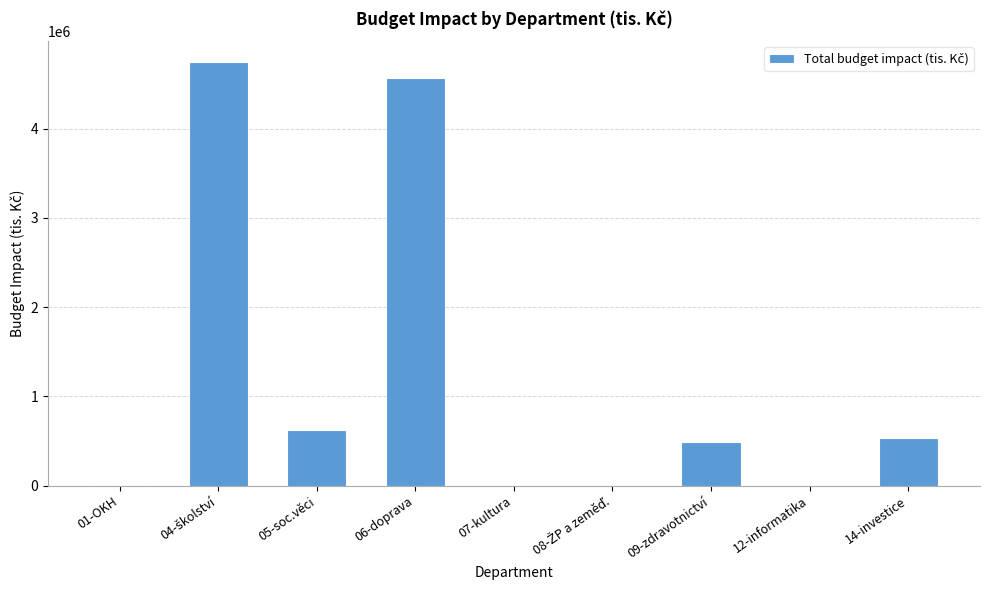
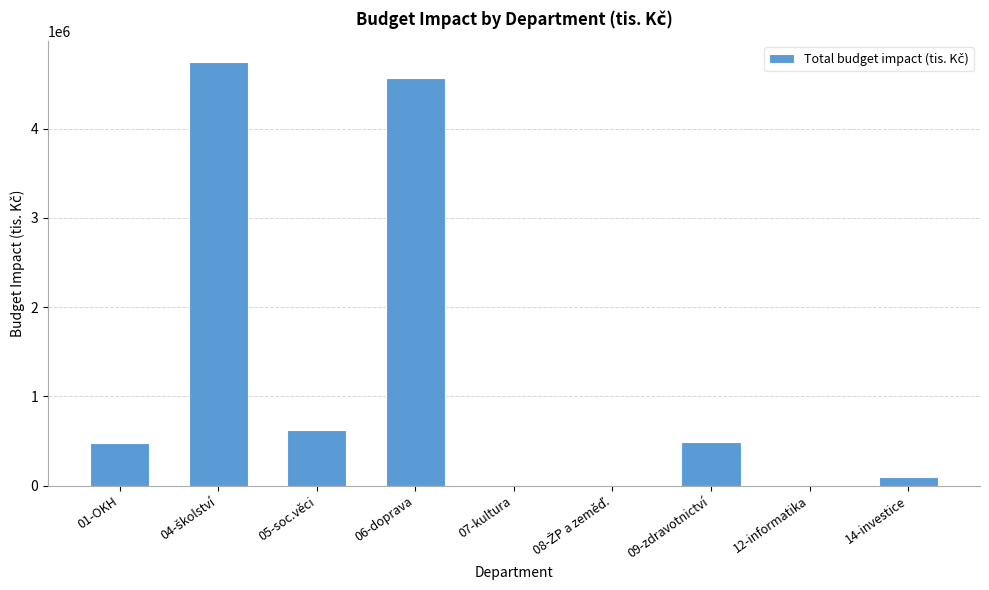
  {
-   "01-OKH": 0,
+   "01-OKH": 500000,
    "04-školství": 4700000,
    "05-soc.věci": 600000,
    "06-doprava": 4600000,
    "09-zdravotnictví": 500000,
-   "14-investice": 500000
+   "14-investice": 100000
  }
